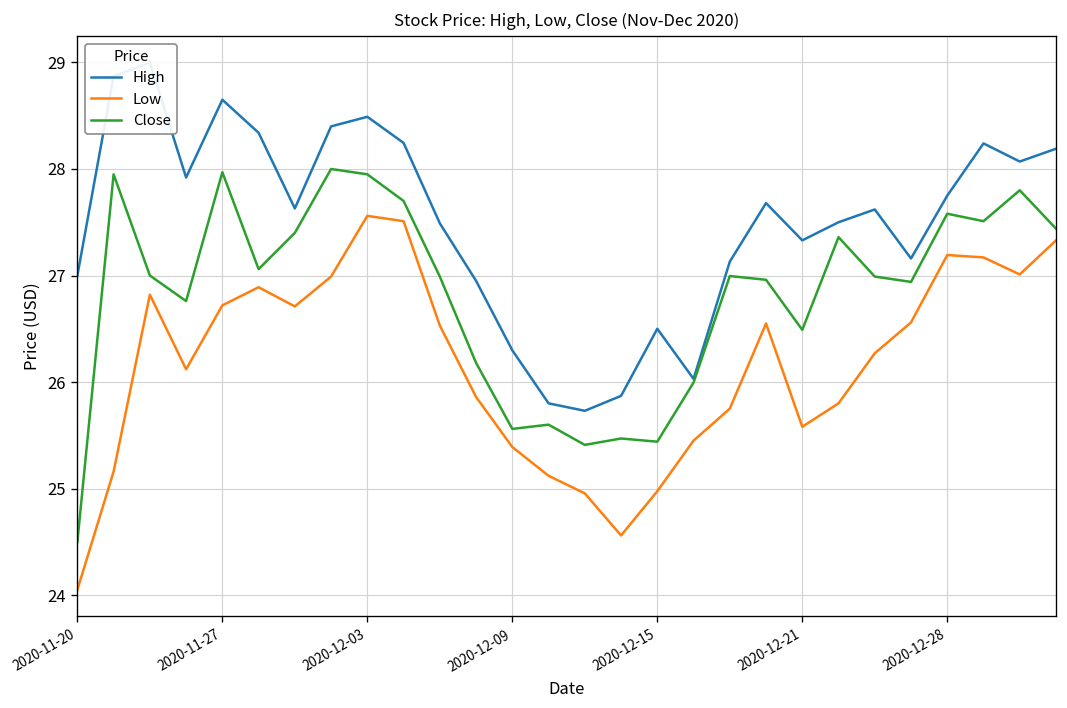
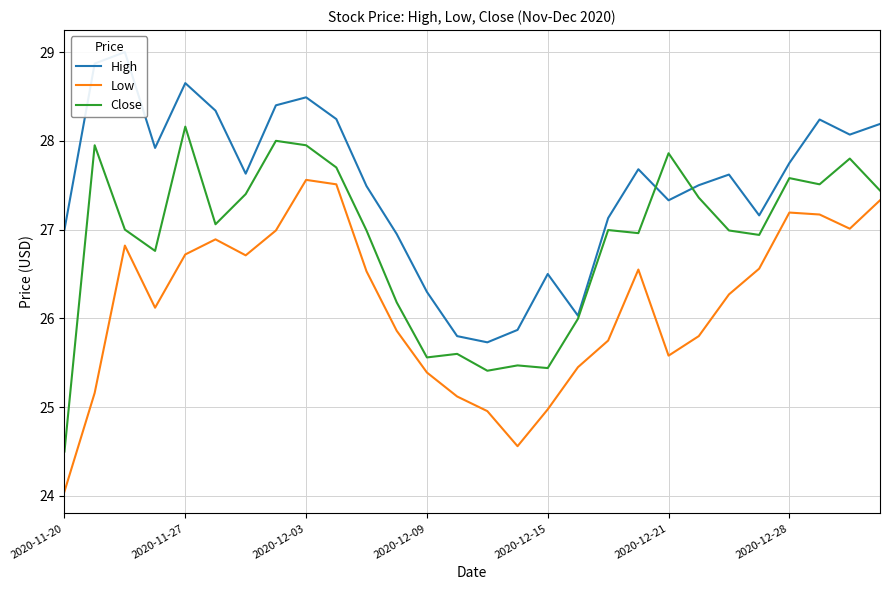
  {
    "High": {
      "2020-11-20": 27.0,
      "2020-11-27": 28.7,
      "2020-12-03": 28.5,
      "2020-12-09": 26.3,
      "2020-12-15": 26.5,
      "2020-12-21": 27.3,
      "2020-12-28": 27.8
    },
    "Low": {
      "2020-11-20": 24.1,
      "2020-11-27": 26.7,
      "2020-12-03": 27.6,
      "2020-12-09": 25.4,
      "2020-12-15": 25.0,
      "2020-12-21": 25.6,
      "2020-12-28": 27.2
    },
    "Close": {
      "2020-11-20": 24.5,
-     "2020-11-27": 28.0,
+     "2020-11-27": 28.2,
      "2020-12-03": 28.0,
      "2020-12-09": 25.6,
      "2020-12-15": 25.4,
-     "2020-12-21": 26.5,
+     "2020-12-21": 27.9,
      "2020-12-28": 27.6
    }
  }
